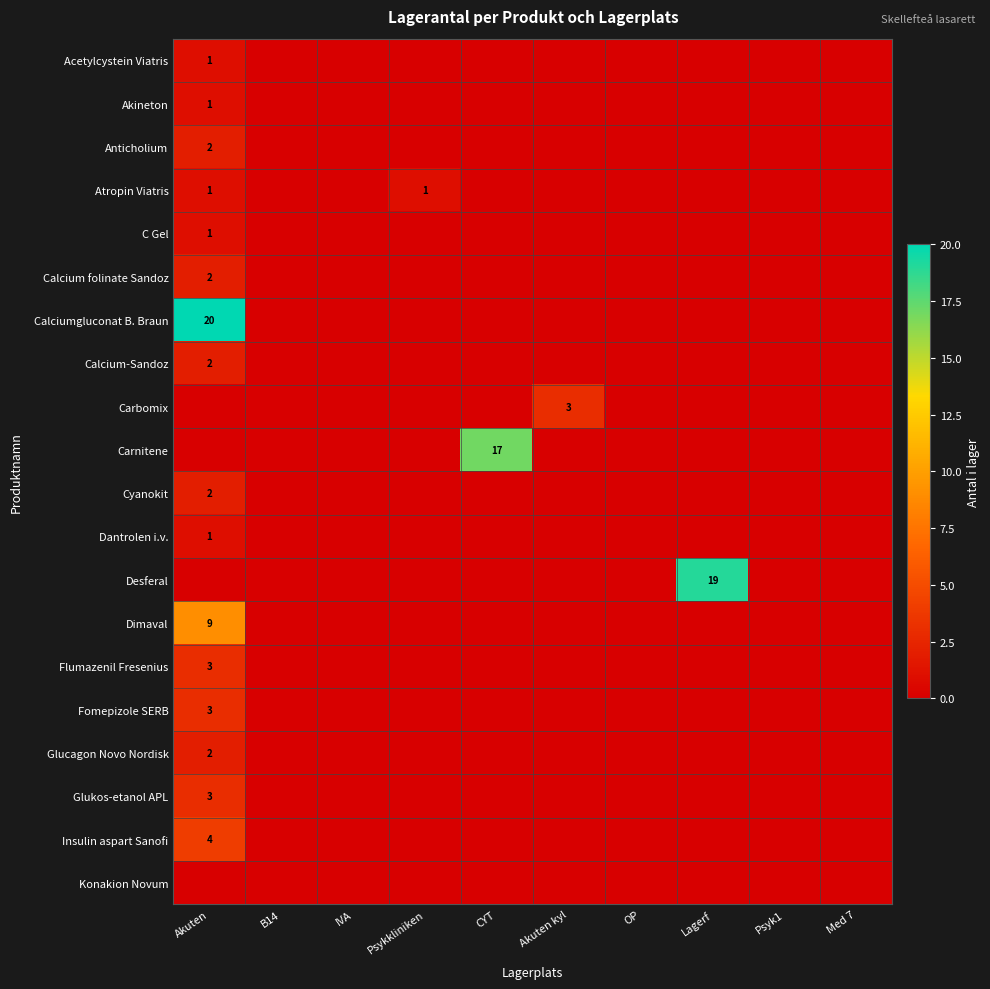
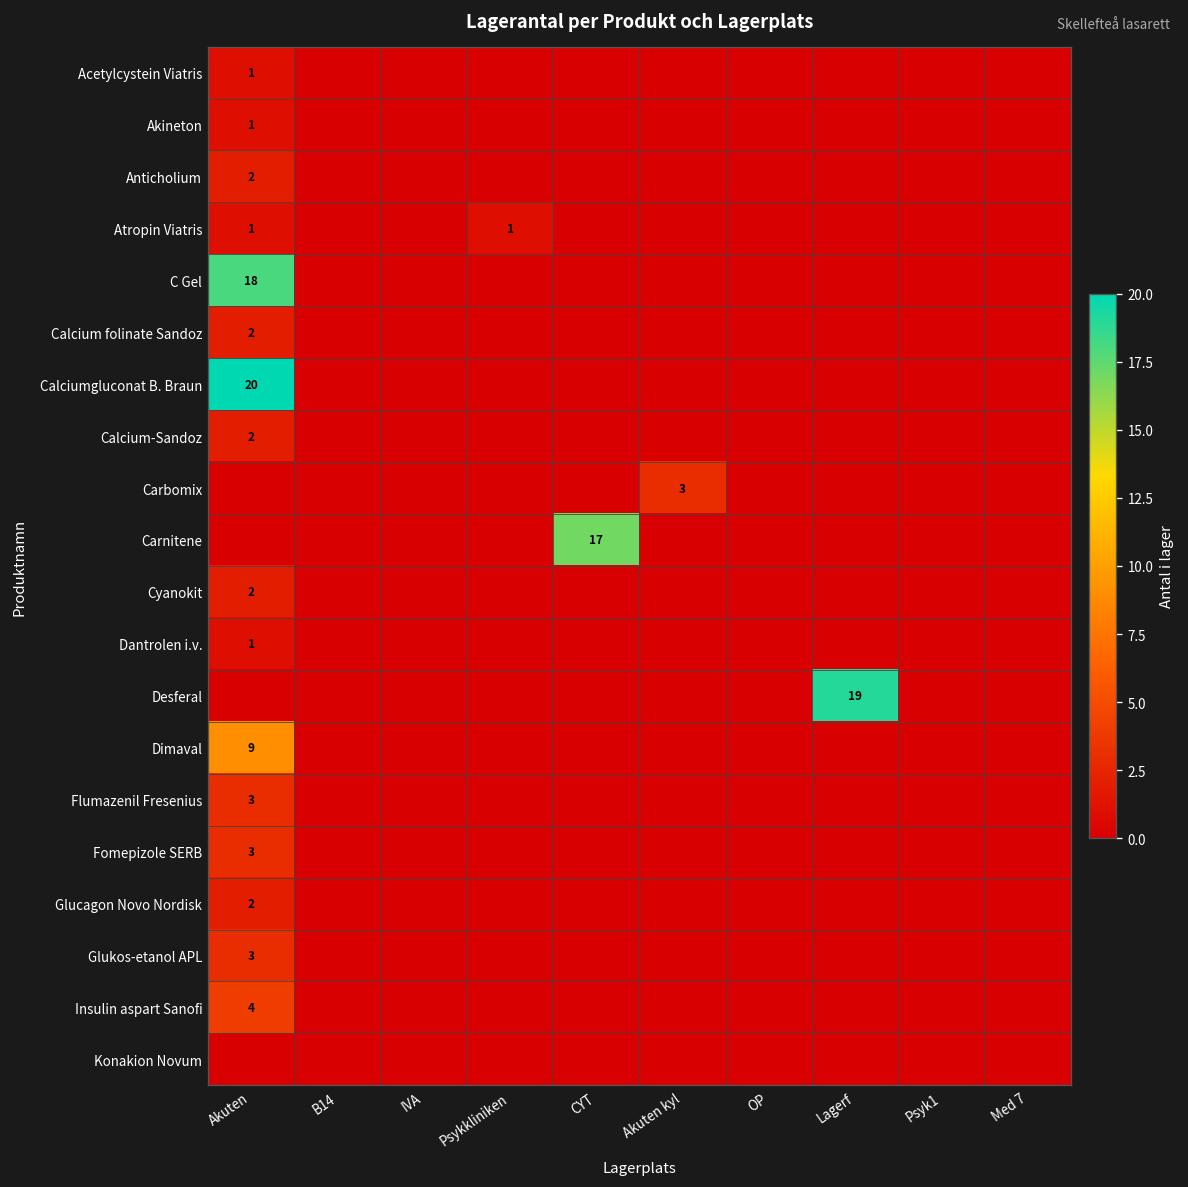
  {
    "Acetylcystein Viatris": {
      "Akuten": 1
    },
    "Akineton": {
      "Akuten": 1
    },
    "Anticholium": {
      "Akuten": 2
    },
    "Atropin Viatris": {
      "Akuten": 1,
      "Psykkliniken": 1
    },
    "C Gel": {
-     "Akuten": 1
+     "Akuten": 18
    },
    "Calcium folinate Sandoz": {
      "Akuten": 2
    },
    "Calciumgluconat B. Braun": {
      "Akuten": 20
    },
    "Calcium-Sandoz": {
      "Akuten": 2
    },
    "Carbomix": {
      "Akuten kyl": 3
    },
    "Carnitene": {
      "CYT": 17
    },
    "Cyanokit": {
      "Akuten": 2
    },
    "Dantrolen i.v.": {
      "Akuten": 1
    },
    "Desferal": {
      "Lagerf": 19
    },
    "Dimaval": {
      "Akuten": 9
    },
    "Flumazenil Fresenius": {
      "Akuten": 3
    },
    "Fomepizole SERB": {
      "Akuten": 3
    },
    "Glucagon Novo Nordisk": {
      "Akuten": 2
    },
    "Glukos-etanol APL": {
      "Akuten": 3
    },
    "Insulin aspart Sanofi": {
      "Akuten": 4
    }
  }
